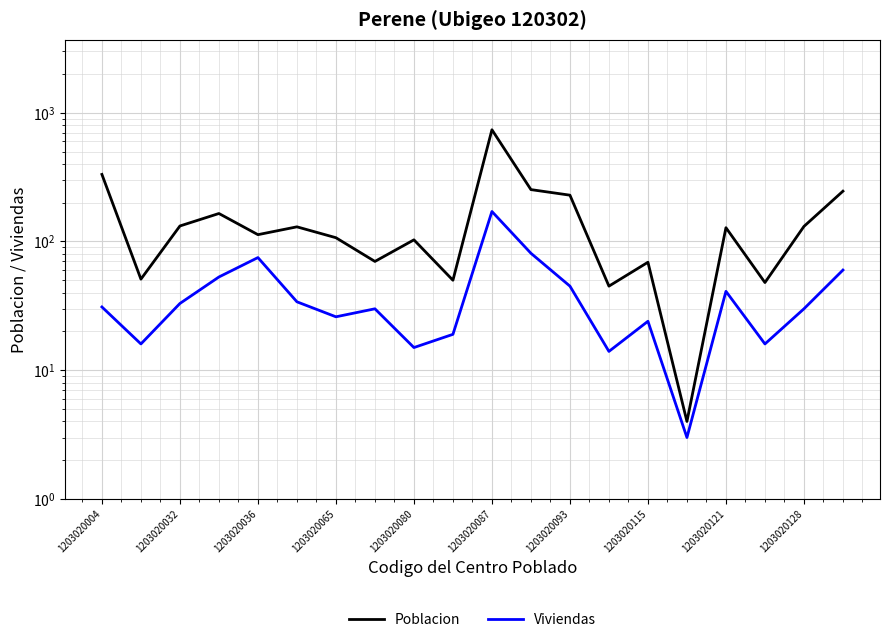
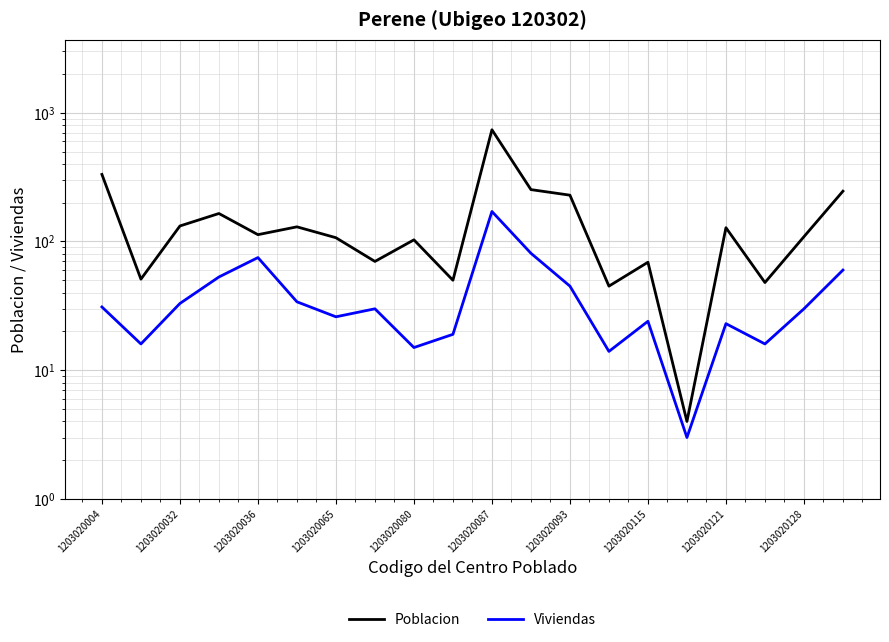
  {
    "Poblacion": {
      "1203020004": 330,
      "1203020032": 130,
      "1203020036": 110,
      "1203020065": 110,
      "1203020080": 100,
      "1203020087": 700,
      "1203020093": 230,
      "1203020115": 70,
      "1203020121": 130,
-     "1203020128": 130
+     "1203020128": 110
    },
    "Viviendas": {
      "1203020004": 31,
      "1203020032": 33,
      "1203020036": 80,
      "1203020065": 26,
      "1203020080": 15,
      "1203020087": 170,
      "1203020093": 45,
      "1203020115": 24,
-     "1203020121": 41,
+     "1203020121": 23,
      "1203020128": 30
    }
  }
